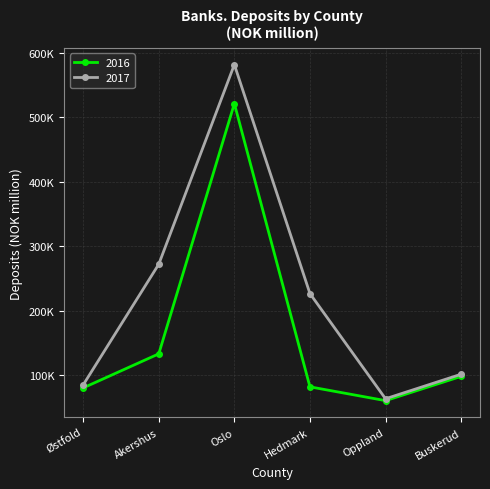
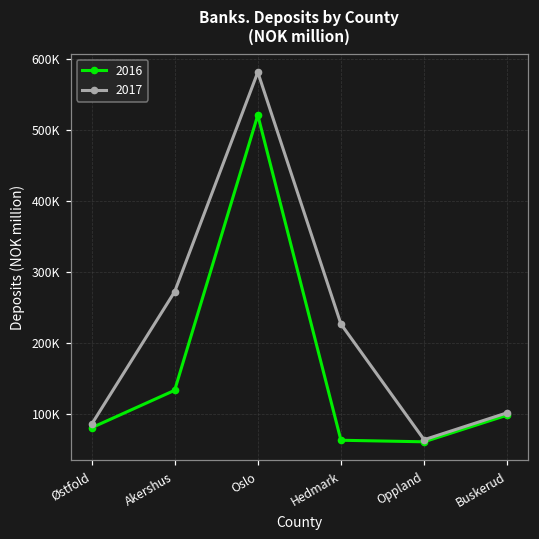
  {
    "2016": {
      "Østfold": 80000,
      "Akershus": 130000,
      "Oslo": 520000,
-     "Hedmark": 80000
+     "Hedmark": 60000
    },
    "2017": {
      "Østfold": 90000,
      "Akershus": 270000,
      "Oslo": 580000,
      "Hedmark": 230000
    }
  }
